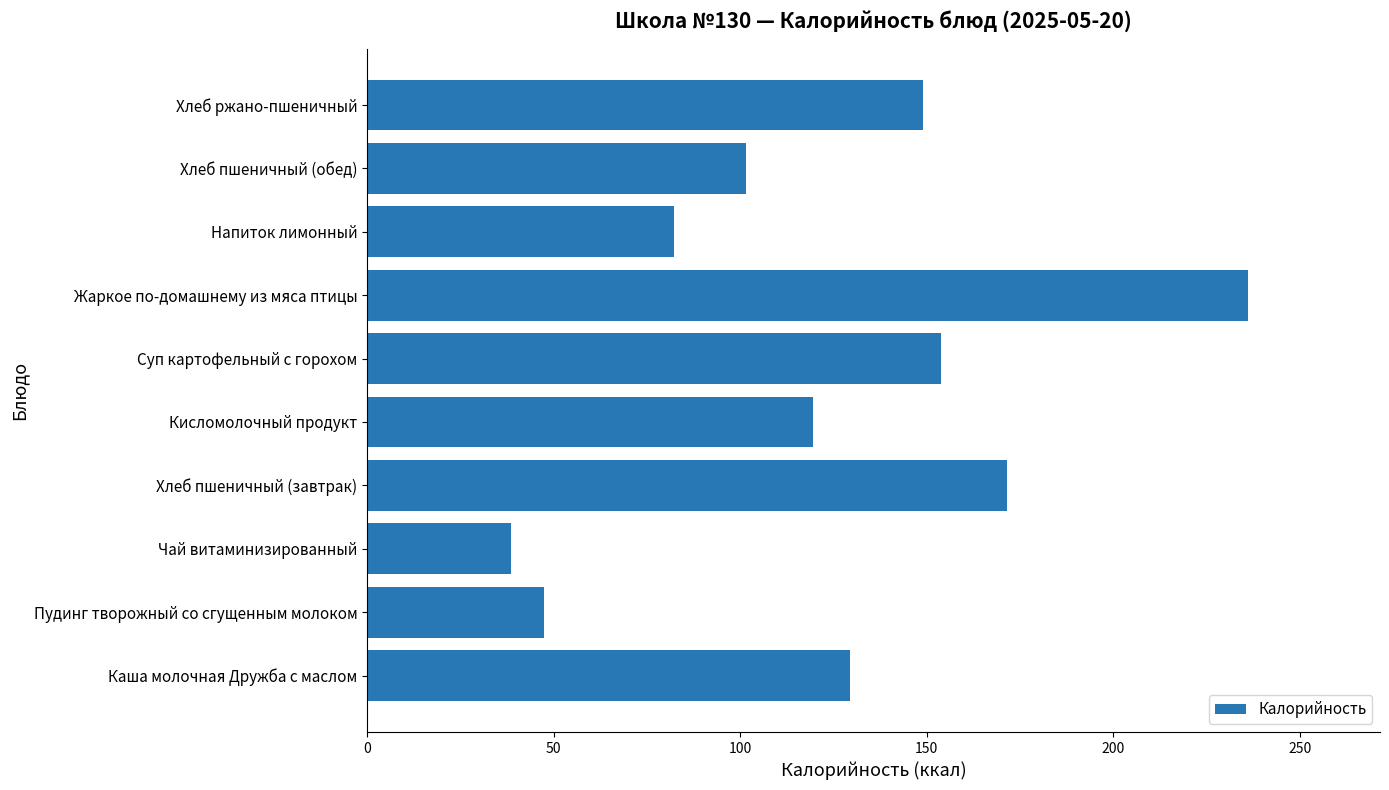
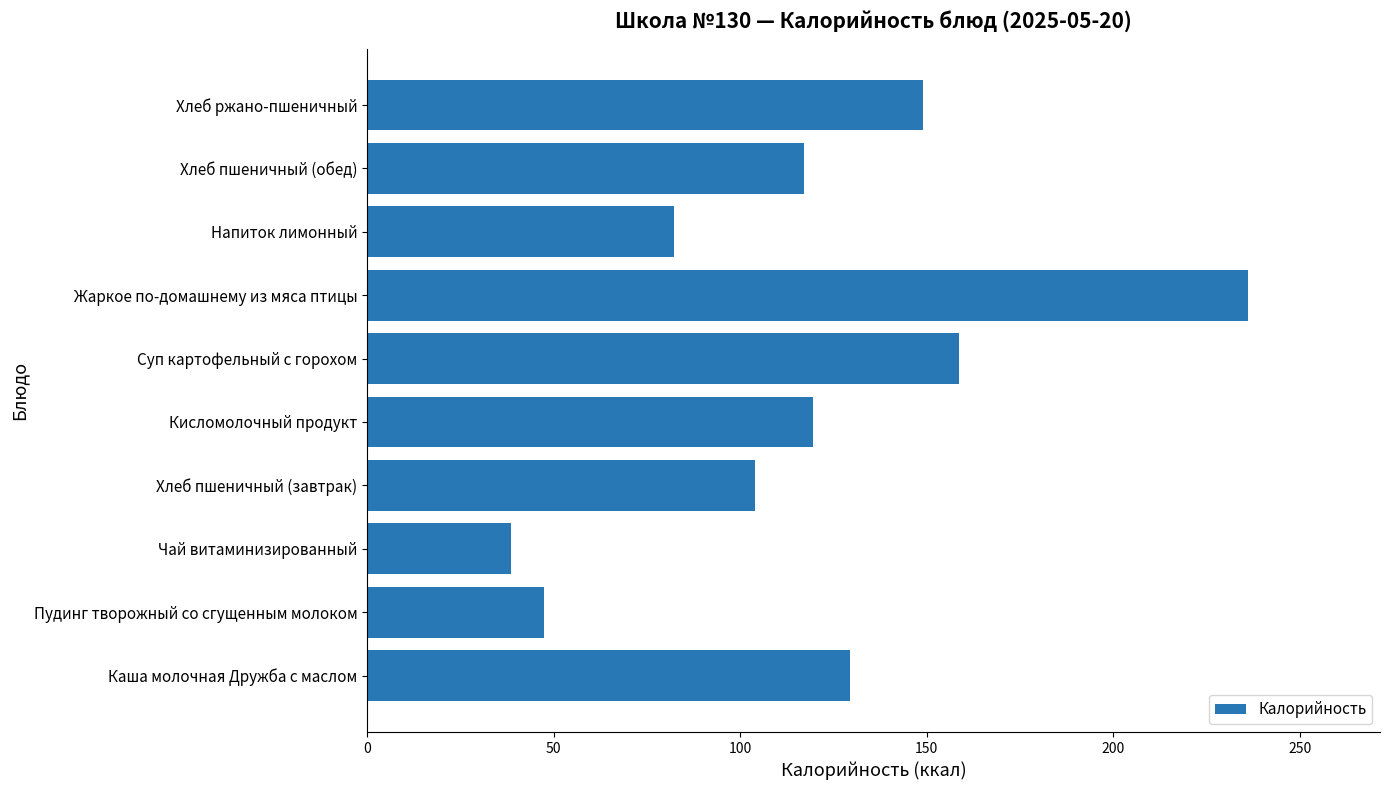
  {
    "Хлеб ржано-пшеничный": 149,
-   "Хлеб пшеничный (обед)": 102,
+   "Хлеб пшеничный (обед)": 117,
    "Напиток лимонный": 82,
    "Жаркое по-домашнему из мяса птицы": 236,
-   "Суп картофельный с горохом": 154,
+   "Суп картофельный с горохом": 159,
    "Кисломолочный продукт": 120,
-   "Хлеб пшеничный (завтрак)": 172,
+   "Хлеб пшеничный (завтрак)": 104,
    "Чай витаминизированный": 39,
    "Пудинг творожный со сгущенным молоком": 47,
    "Каша молочная Дружба с маслом": 129
  }
